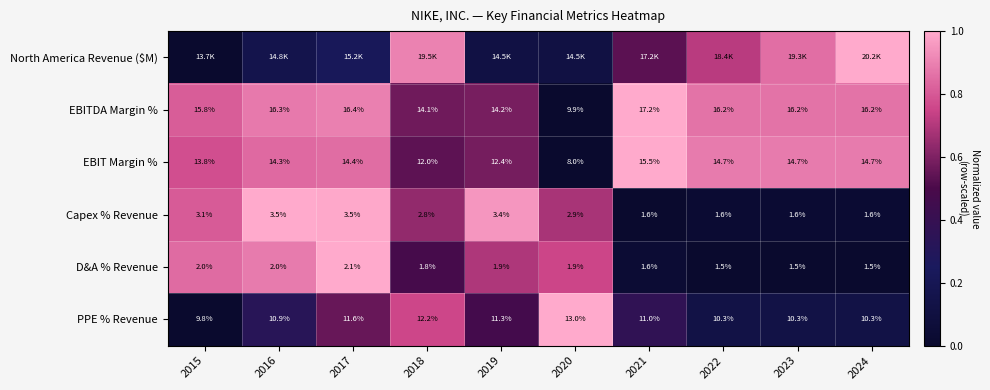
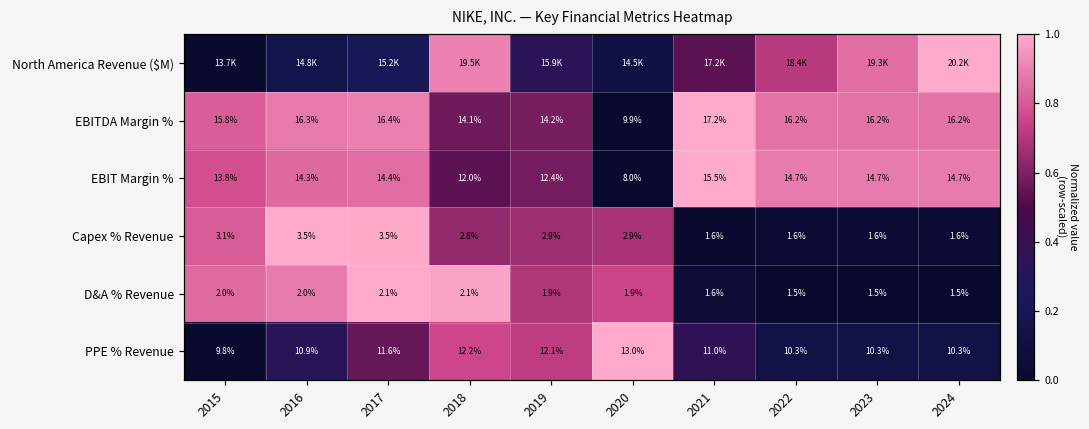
  {
    "North America Revenue ($M)": {
      "2015": "13.7K",
      "2016": "14.8K",
      "2017": "15.2K",
      "2018": "19.5K",
-     "2019": "14.5K",
+     "2019": "15.9K",
      "2020": "14.5K",
      "2021": "17.2K",
      "2022": "18.4K",
      "2023": "19.3K",
      "2024": "20.2K"
    },
    "EBITDA Margin %": {
      "2015": "15.8%",
      "2016": "16.3%",
      "2017": "16.4%",
      "2018": "14.1%",
      "2019": "14.2%",
      "2020": "9.9%",
      "2021": "17.2%",
      "2022": "16.2%",
      "2023": "16.2%",
      "2024": "16.2%"
    },
    "EBIT Margin %": {
      "2015": "13.8%",
      "2016": "14.3%",
      "2017": "14.4%",
      "2018": "12.0%",
      "2019": "12.4%",
      "2020": "8.0%",
      "2021": "15.5%",
      "2022": "14.7%",
      "2023": "14.7%",
      "2024": "14.7%"
    },
    "Capex % Revenue": {
      "2015": "3.1%",
      "2016": "3.5%",
      "2017": "3.5%",
      "2018": "2.8%",
-     "2019": "3.4%",
+     "2019": "2.9%",
      "2020": "2.9%",
      "2021": "1.6%",
      "2022": "1.6%",
      "2023": "1.6%",
      "2024": "1.6%"
    },
    "D&A % Revenue": {
      "2015": "2.0%",
      "2016": "2.0%",
      "2017": "2.1%",
-     "2018": "1.8%",
+     "2018": "2.1%",
      "2019": "1.9%",
      "2020": "1.9%",
      "2021": "1.6%",
      "2022": "1.5%",
      "2023": "1.5%",
      "2024": "1.5%"
    },
    "PPE % Revenue": {
      "2015": "9.8%",
      "2016": "10.9%",
      "2017": "11.6%",
      "2018": "12.2%",
-     "2019": "11.3%",
+     "2019": "12.1%",
      "2020": "13.0%",
      "2021": "11.0%",
      "2022": "10.3%",
      "2023": "10.3%",
      "2024": "10.3%"
    }
  }
